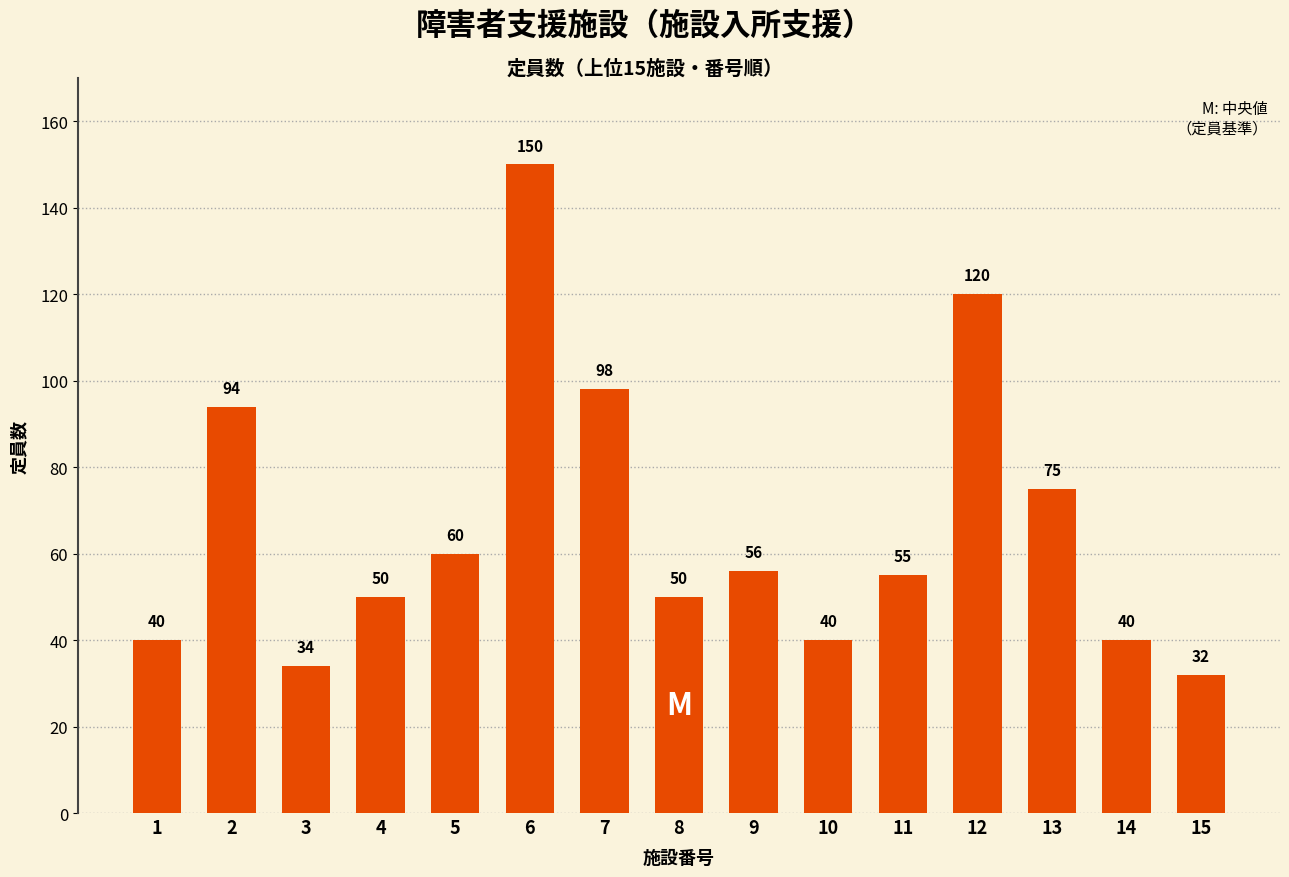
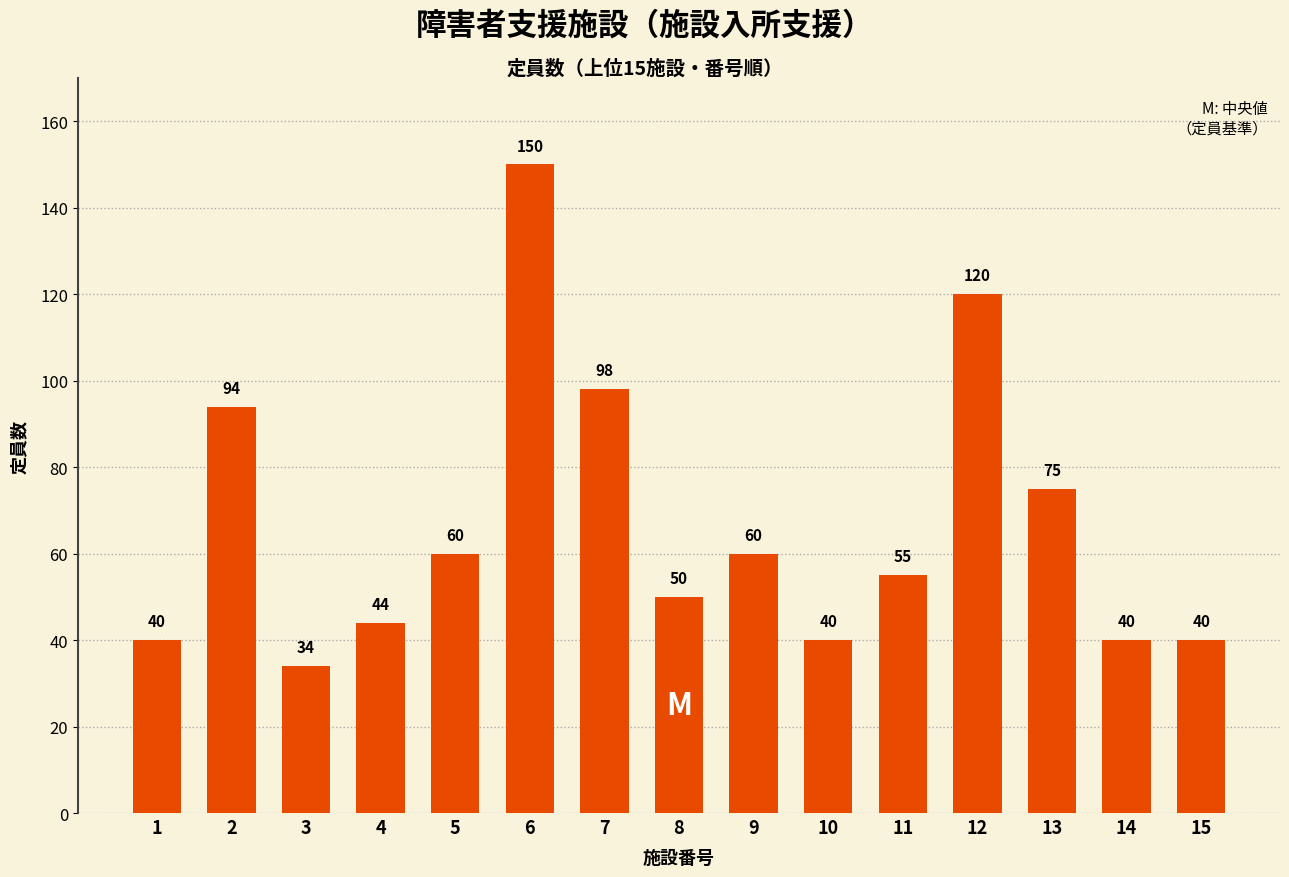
  {
    "1": 40,
    "2": 94,
    "3": 34,
-   "4": 50,
+   "4": 44,
    "5": 60,
    "6": 150,
    "7": 98,
    "8": 50,
-   "9": 56,
+   "9": 60,
    "10": 40,
    "11": 55,
    "12": 120,
    "13": 75,
    "14": 40,
-   "15": 32
+   "15": 40
  }
